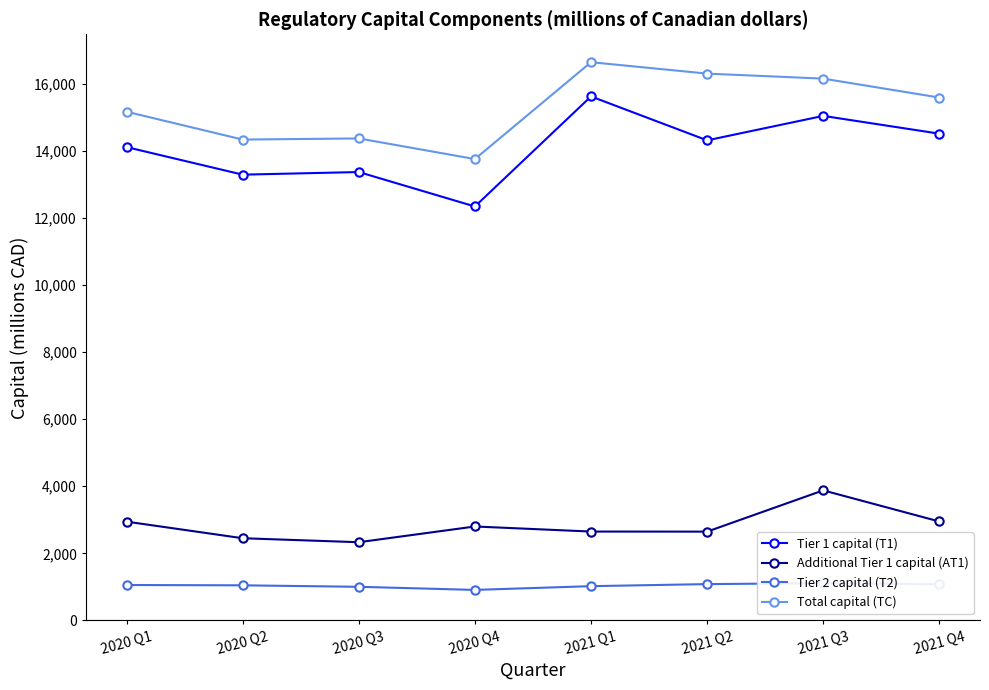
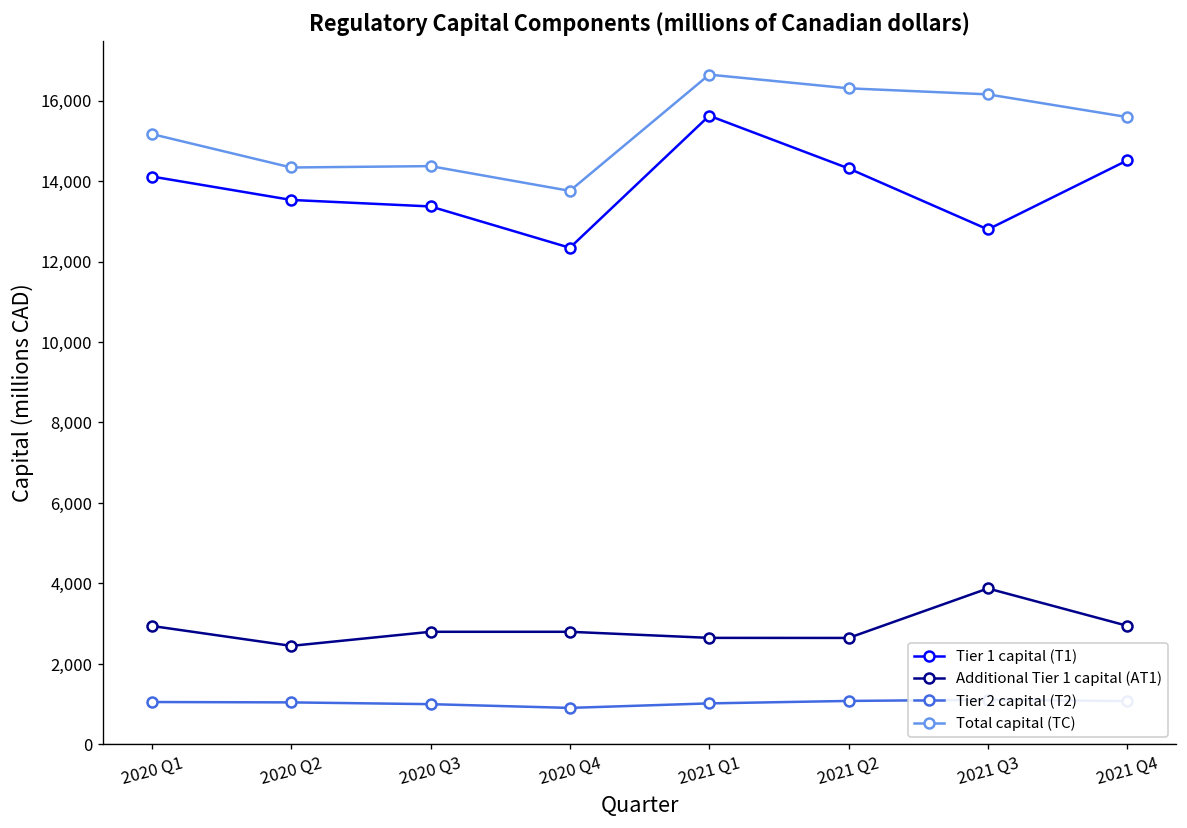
  {
    "Tier 1 capital (T1)": {
      "2020 Q1": "14,100",
-     "2020 Q2": "13,300",
+     "2020 Q2": "13,500",
      "2020 Q3": "13,400",
      "2020 Q4": "12,300",
      "2021 Q1": "15,600",
      "2021 Q2": "14,300",
-     "2021 Q3": "15,000",
+     "2021 Q3": "12,800",
      "2021 Q4": "14,500"
    },
    "Additional Tier 1 capital (AT1)": {
      "2020 Q1": "2,900",
      "2020 Q2": "2,500",
-     "2020 Q3": "2,300",
+     "2020 Q3": "2,800",
      "2020 Q4": "2,800",
      "2021 Q1": "2,600",
      "2021 Q2": "2,600",
      "2021 Q3": "3,900",
      "2021 Q4": "2,900"
    }
  }
